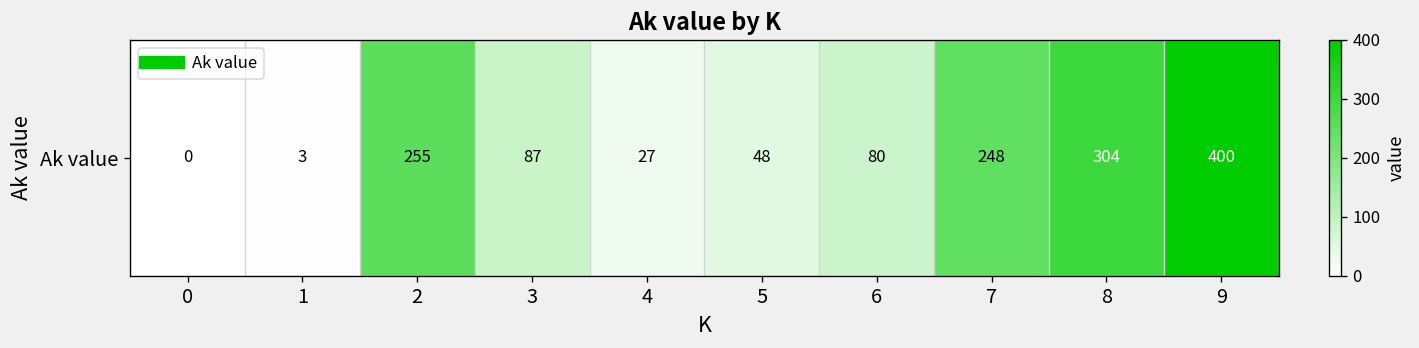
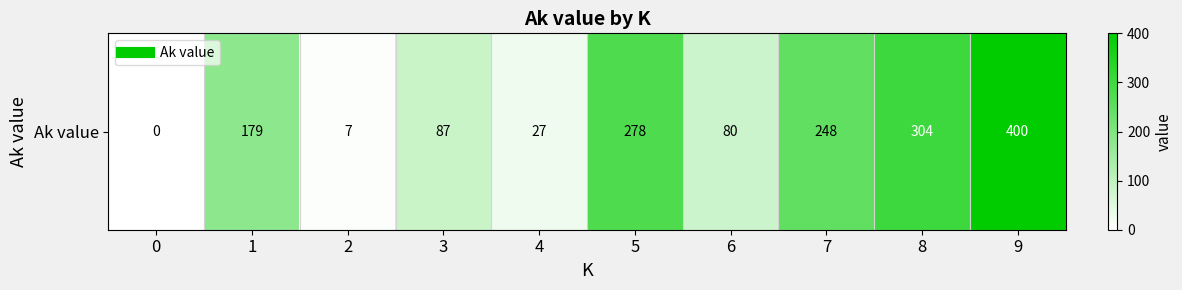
  {
    "Ak value": {
      "0": 0,
-     "1": 3,
-     "2": 255,
+     "1": 179,
+     "2": 7,
      "3": 87,
      "4": 27,
-     "5": 48,
+     "5": 278,
      "6": 80,
      "7": 248,
      "8": 304,
      "9": 400
    }
  }
